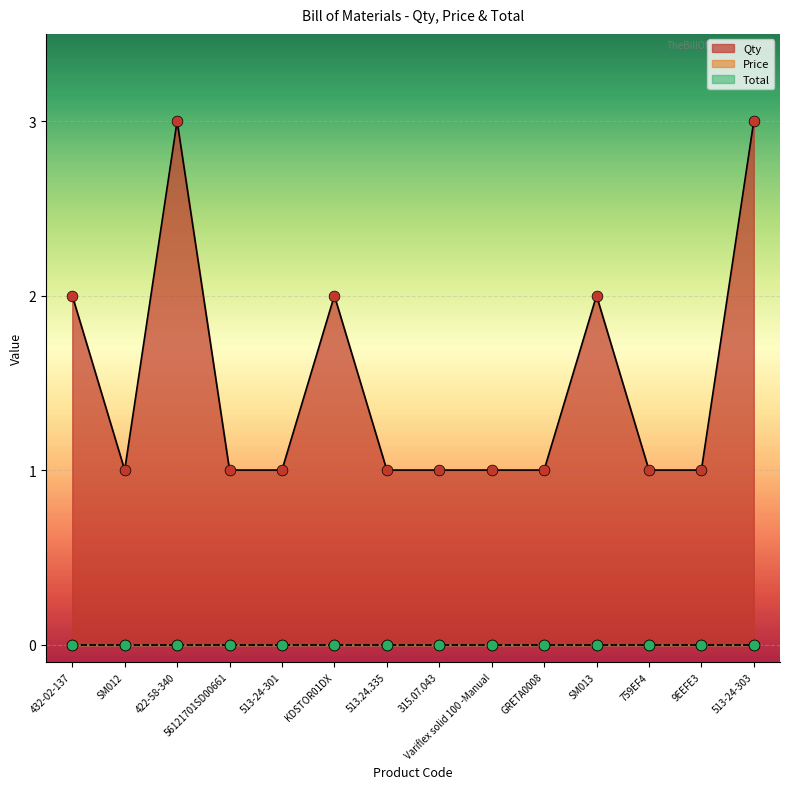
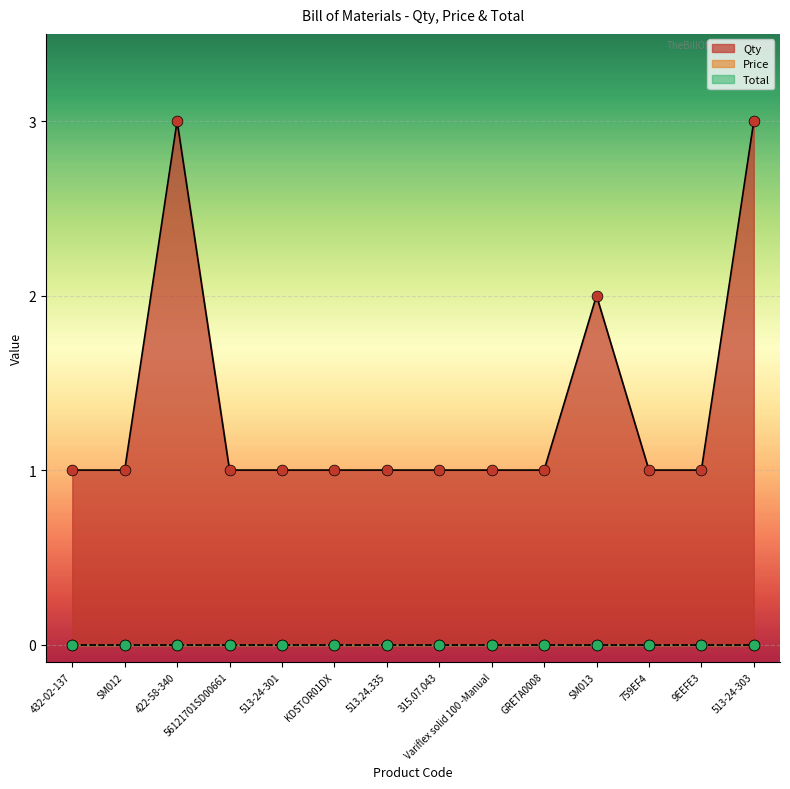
  {
    "Qty": {
-     "432-02-137": 2,
+     "432-02-137": 1,
      "SM012": 1,
      "422-58-340": 3,
      "56121701SD00661": 1,
      "513-24-301": 1,
-     "KDSTOR01DX": 2,
+     "KDSTOR01DX": 1,
      "513.24.335": 1,
      "315.07.043": 1,
      "Variflex solid 100 -Manual": 1,
      "GRETA0008": 1,
      "SM013": 2,
      "759EF4": 1,
      "9EEFE3": 1,
      "513-24-303": 3
    },
    "Total": {
      "432-02-137": 0,
      "SM012": 0,
      "422-58-340": 0,
      "56121701SD00661": 0,
      "513-24-301": 0,
      "KDSTOR01DX": 0,
      "513.24.335": 0,
      "315.07.043": 0,
      "Variflex solid 100 -Manual": 0,
      "GRETA0008": 0,
      "SM013": 0,
      "759EF4": 0,
      "9EEFE3": 0,
      "513-24-303": 0
    }
  }
